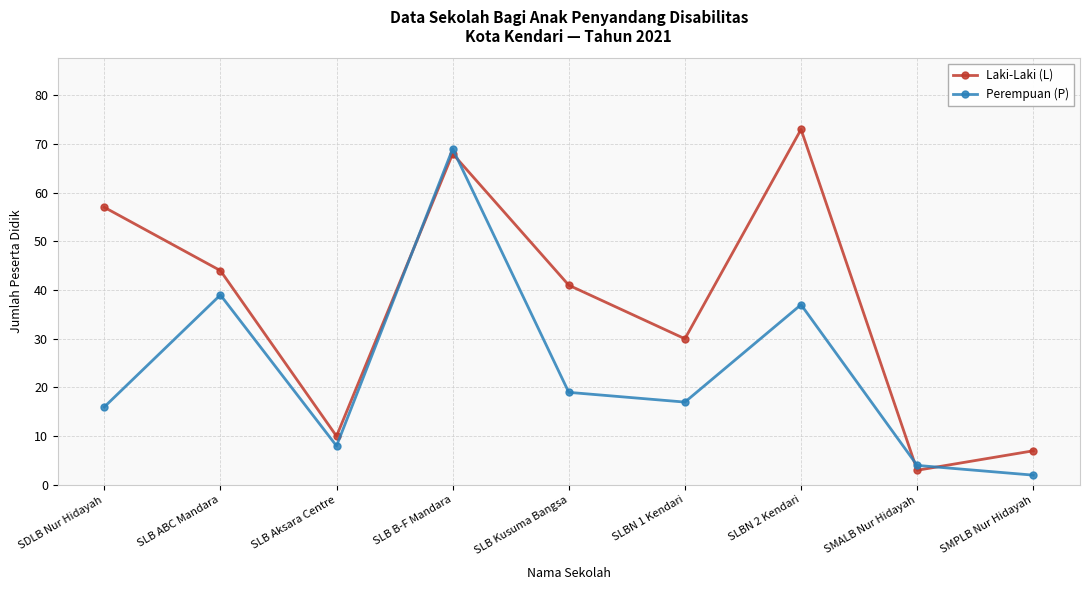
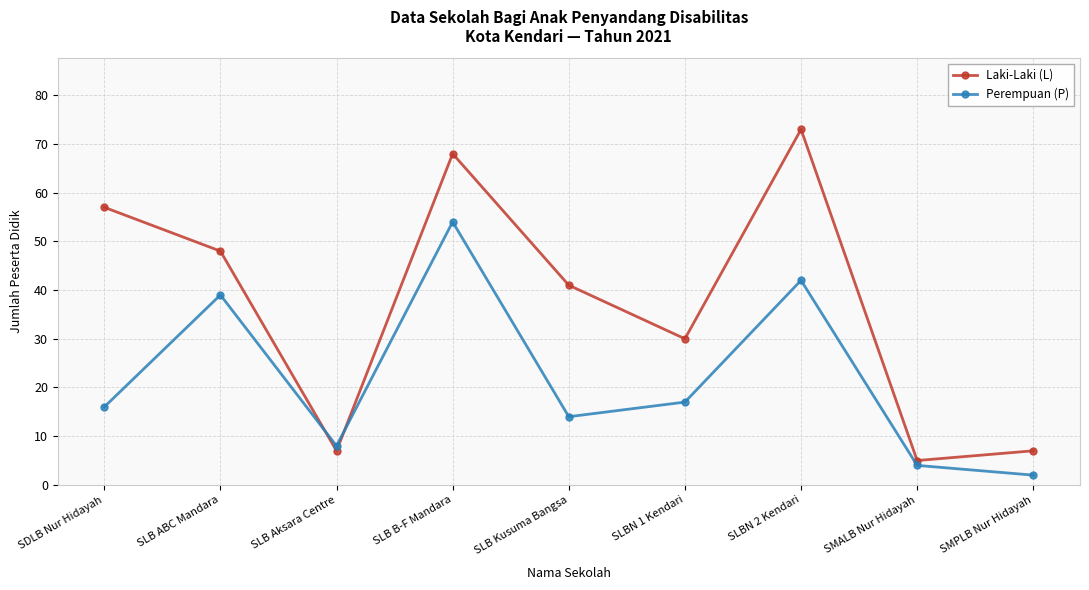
  {
    "Laki-Laki (L)": {
      "SDLB Nur Hidayah": 57,
-     "SLB ABC Mandara": 44,
-     "SLB Aksara Centre": 10,
+     "SLB ABC Mandara": 48,
+     "SLB Aksara Centre": 7,
      "SLB B-F Mandara": 68,
      "SLB Kusuma Bangsa": 41,
      "SLBN 1 Kendari": 30,
      "SLBN 2 Kendari": 73,
-     "SMALB Nur Hidayah": 3,
+     "SMALB Nur Hidayah": 5,
      "SMPLB Nur Hidayah": 7
    },
    "Perempuan (P)": {
      "SDLB Nur Hidayah": 16,
      "SLB ABC Mandara": 39,
      "SLB Aksara Centre": 8,
-     "SLB B-F Mandara": 69,
-     "SLB Kusuma Bangsa": 19,
+     "SLB B-F Mandara": 54,
+     "SLB Kusuma Bangsa": 14,
      "SLBN 1 Kendari": 17,
-     "SLBN 2 Kendari": 37,
+     "SLBN 2 Kendari": 42,
      "SMALB Nur Hidayah": 4,
      "SMPLB Nur Hidayah": 2
    }
  }
